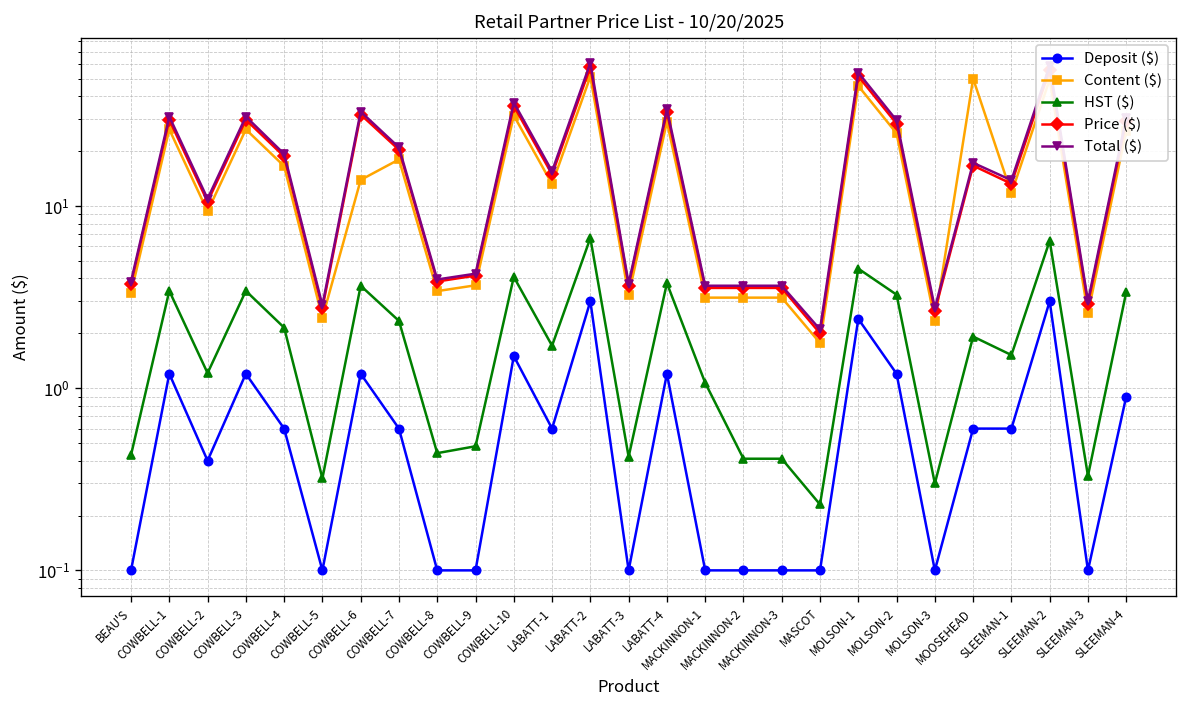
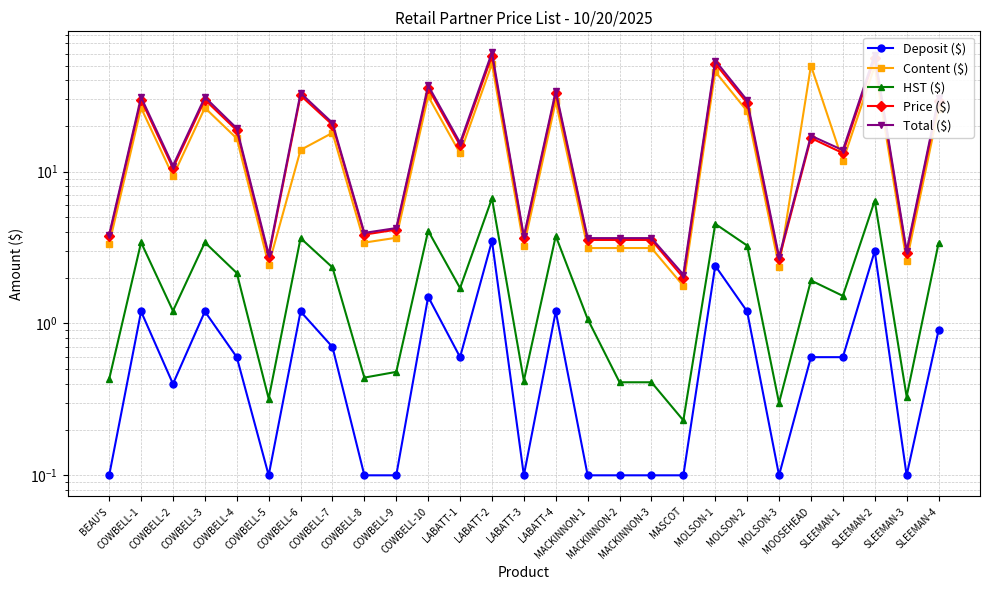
  {
    "Deposit ($)": {
      "BEAU'S": 0.1,
      "COWBELL-1": 1.2,
      "COWBELL-2": 0.4,
      "COWBELL-3": 1.2,
      "COWBELL-4": 0.6,
      "COWBELL-5": 0.1,
      "COWBELL-6": 1.2,
-     "COWBELL-7": 0.6,
+     "COWBELL-7": 0.7,
      "COWBELL-8": 0.1,
      "COWBELL-9": 0.1,
      "COWBELL-10": 1.5,
      "LABATT-1": 0.6,
-     "LABATT-2": 3.0,
+     "LABATT-2": 3.5,
      "LABATT-3": 0.1,
      "LABATT-4": 1.2,
      "MACKINNON-1": 0.1,
      "MACKINNON-2": 0.1,
      "MACKINNON-3": 0.1,
      "MASCOT": 0.1,
      "MOLSON-1": 2.4,
      "MOLSON-2": 1.2,
      "MOLSON-3": 0.1,
      "MOOSEHEAD": 0.6,
      "SLEEMAN-1": 0.6,
      "SLEEMAN-2": 3.0,
      "SLEEMAN-3": 0.1,
      "SLEEMAN-4": 0.9
    },
    "Content ($)": {
      "BEAU'S": 3.3,
      "COWBELL-1": 26,
      "COWBELL-2": 9,
      "COWBELL-3": 26,
      "COWBELL-4": 17,
      "COWBELL-5": 2.4,
      "COWBELL-6": 14,
      "COWBELL-7": 18,
      "COWBELL-8": 3.4,
      "COWBELL-9": 3.7,
      "COWBELL-10": 31,
      "LABATT-1": 13,
      "LABATT-2": 51,
      "LABATT-3": 3.2,
      "LABATT-4": 29,
      "MACKINNON-1": 3.1,
      "MACKINNON-2": 3.1,
      "MACKINNON-3": 3.1,
      "MASCOT": 1.8,
      "MOLSON-1": 46,
      "MOLSON-2": 25,
      "MOLSON-3": 2.4,
      "MOOSEHEAD": 50,
      "SLEEMAN-1": 12,
      "SLEEMAN-3": 2.6
    },
    "HST ($)": {
      "BEAU'S": 0.43,
      "COWBELL-1": 3.4,
      "COWBELL-2": 1.2,
      "COWBELL-3": 3.4,
      "COWBELL-4": 2.2,
      "COWBELL-5": 0.32,
      "COWBELL-6": 3.7,
      "COWBELL-7": 2.3,
      "COWBELL-8": 0.44,
      "COWBELL-9": 0.48,
      "COWBELL-10": 4.1,
      "LABATT-1": 1.7,
      "LABATT-2": 7,
      "LABATT-3": 0.42,
      "LABATT-4": 3.8,
      "MACKINNON-1": 1.1,
      "MACKINNON-2": 0.4,
      "MACKINNON-3": 0.4,
      "MASCOT": 0.23,
      "MOLSON-1": 4.5,
      "MOLSON-2": 3.3,
      "MOLSON-3": 0.3,
      "MOOSEHEAD": 1.9,
      "SLEEMAN-1": 1.5,
      "SLEEMAN-2": 6.4,
      "SLEEMAN-3": 0.33,
      "SLEEMAN-4": 3.4
    },
    "Price ($)": {
      "COWBELL-1": 30,
      "COWBELL-3": 30,
      "COWBELL-10": 35,
      "LABATT-1": 15,
      "LABATT-2": 58,
      "MASCOT": 2.0,
      "MOLSON-1": 52,
      "MOLSON-2": 28,
      "SLEEMAN-1": 13
    },
    "Total ($)": {
      "COWBELL-1": 31,
      "COWBELL-3": 31,
      "COWBELL-10": 37,
      "LABATT-1": 16,
      "LABATT-2": 61,
      "MASCOT": 2.1,
      "MOLSON-1": 54,
      "MOLSON-2": 30,
      "SLEEMAN-1": 14
    }
  }
